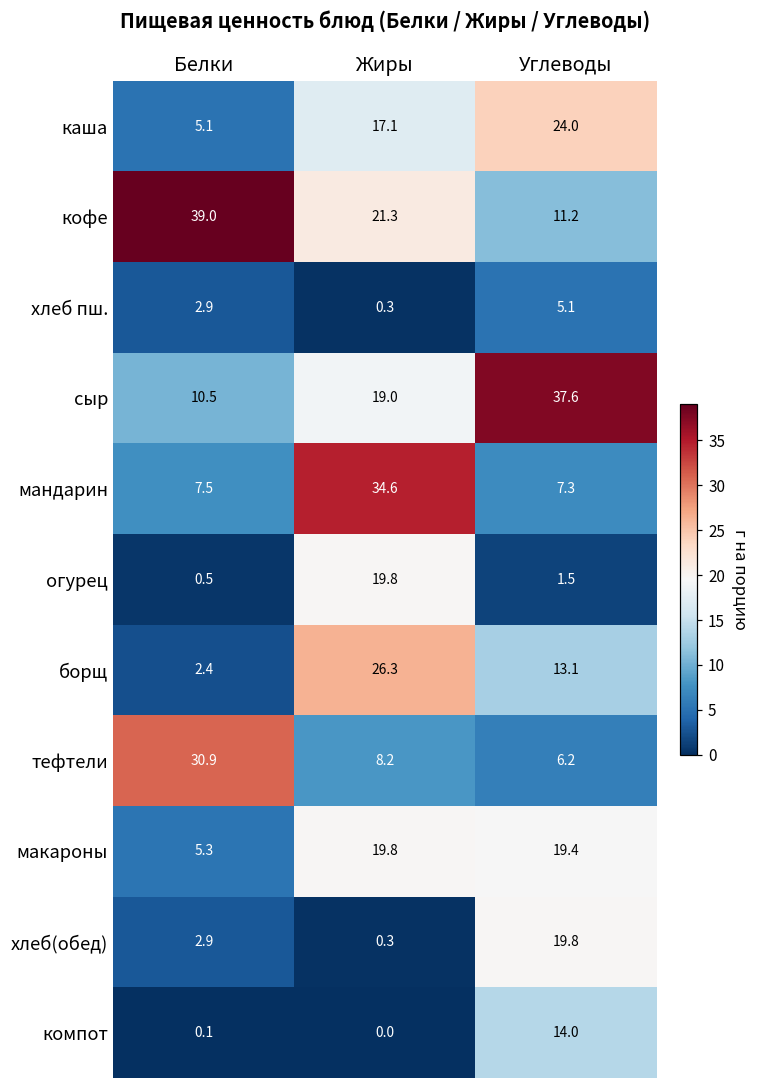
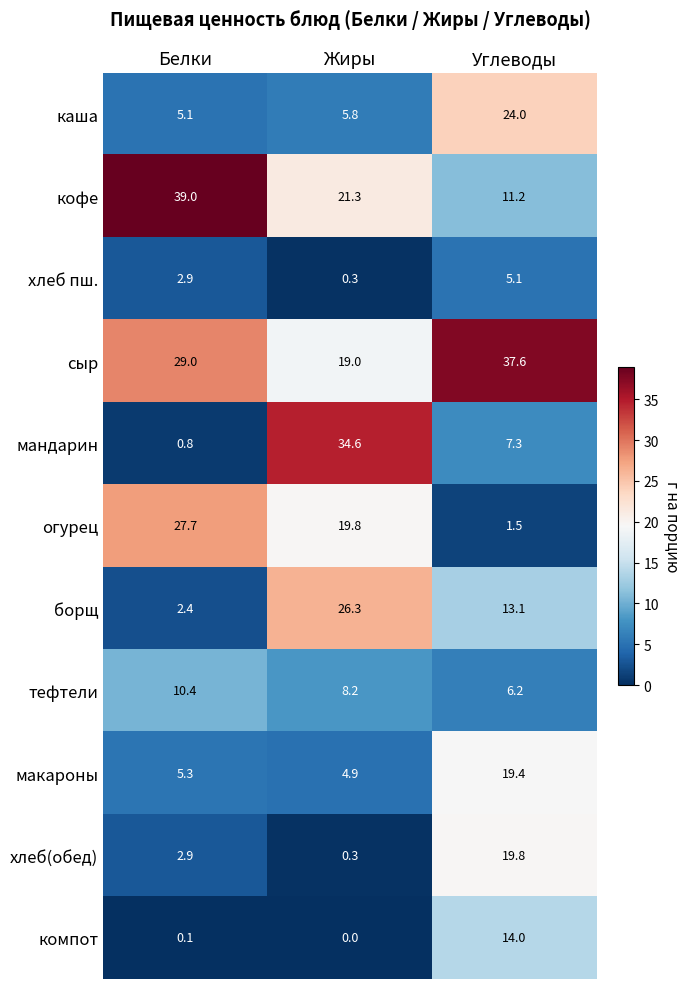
  {
    "каша": {
      "Белки": 5.1,
-     "Жиры": 17.1,
+     "Жиры": 5.8,
      "Углеводы": 24.0
    },
    "кофе": {
      "Белки": 39.0,
      "Жиры": 21.3,
      "Углеводы": 11.2
    },
    "хлеб пш.": {
      "Белки": 2.9,
      "Жиры": 0.3,
      "Углеводы": 5.1
    },
    "сыр": {
-     "Белки": 10.5,
+     "Белки": 29.0,
      "Жиры": 19.0,
      "Углеводы": 37.6
    },
    "мандарин": {
-     "Белки": 7.5,
+     "Белки": 0.8,
      "Жиры": 34.6,
      "Углеводы": 7.3
    },
    "огурец": {
-     "Белки": 0.5,
+     "Белки": 27.7,
      "Жиры": 19.8,
      "Углеводы": 1.5
    },
    "борщ": {
      "Белки": 2.4,
      "Жиры": 26.3,
      "Углеводы": 13.1
    },
    "тефтели": {
-     "Белки": 30.9,
+     "Белки": 10.4,
      "Жиры": 8.2,
      "Углеводы": 6.2
    },
    "макароны": {
      "Белки": 5.3,
-     "Жиры": 19.8,
+     "Жиры": 4.9,
      "Углеводы": 19.4
    },
    "хлеб(обед)": {
      "Белки": 2.9,
      "Жиры": 0.3,
      "Углеводы": 19.8
    },
    "компот": {
      "Белки": 0.1,
      "Жиры": 0.0,
      "Углеводы": 14.0
    }
  }
